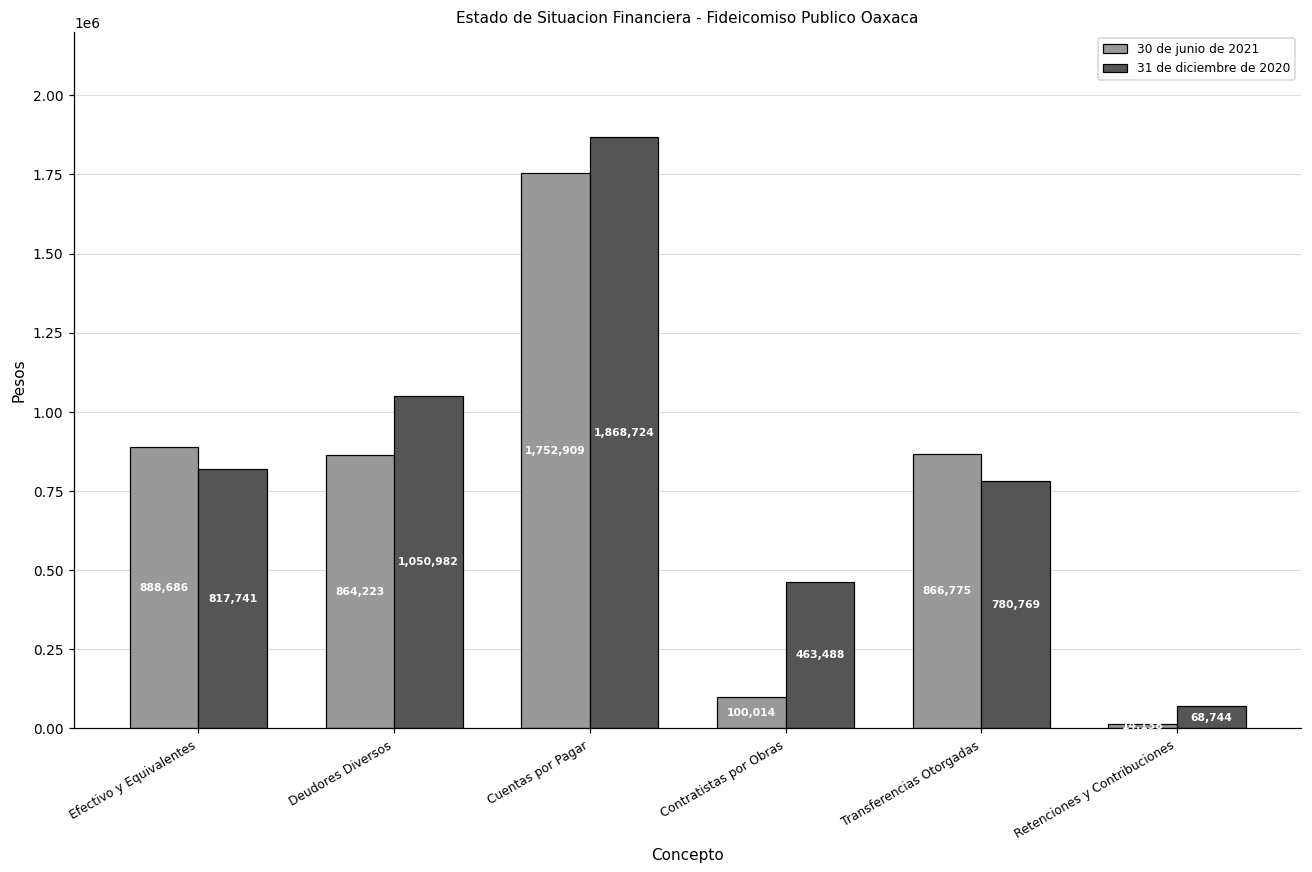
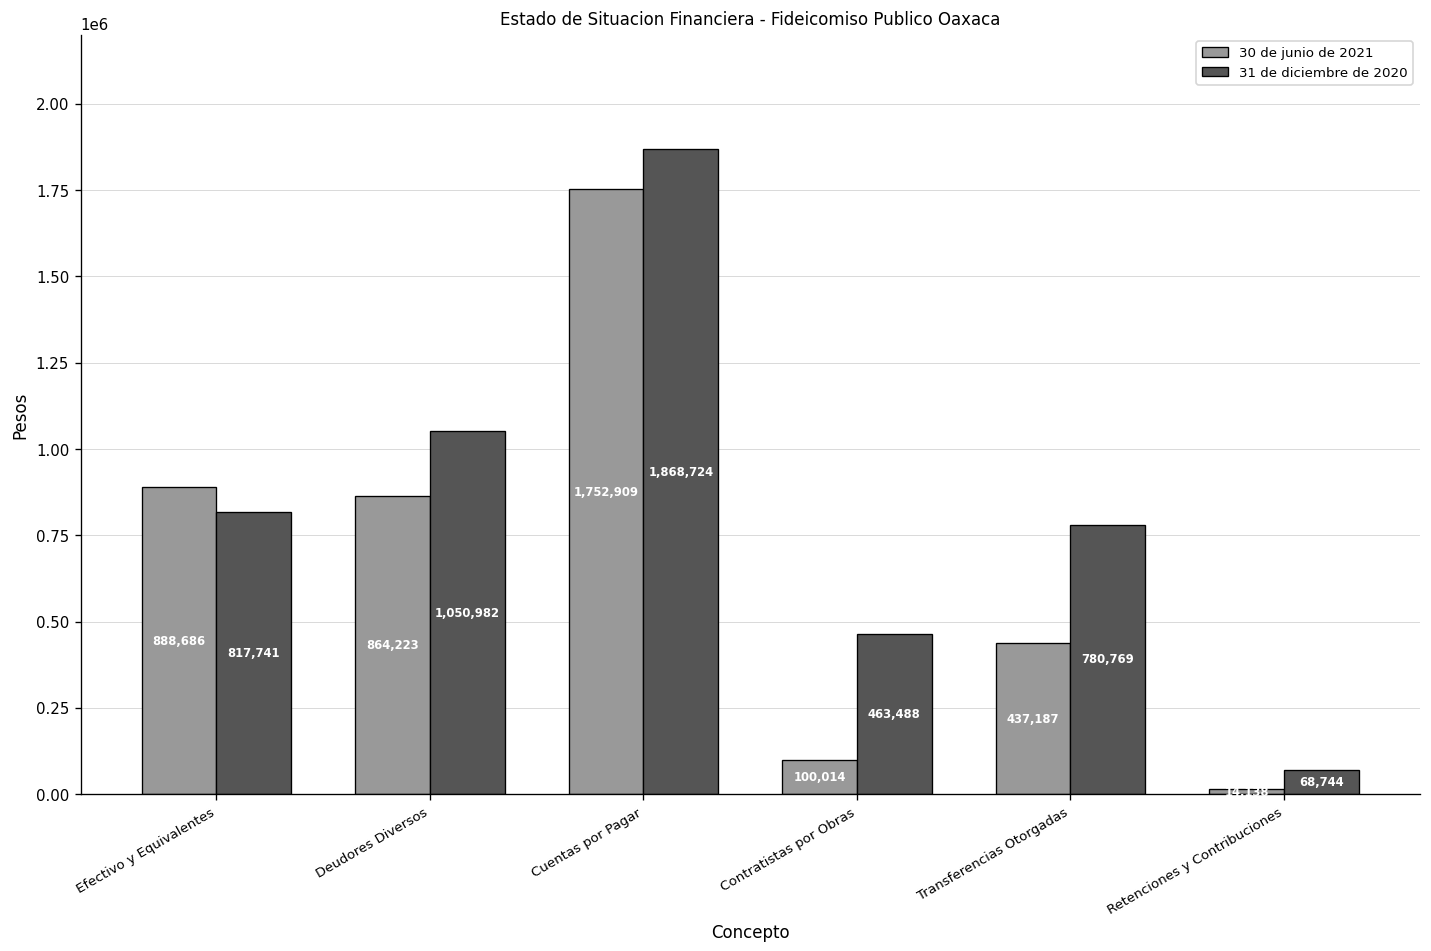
  {
    "30 de junio de 2021": {
      "Efectivo y Equivalentes": "888,686",
      "Deudores Diversos": "864,223",
      "Cuentas por Pagar": "1,752,909",
      "Contratistas por Obras": "100,014",
-     "Transferencias Otorgadas": "866,775"
+     "Transferencias Otorgadas": "437,187"
    },
    "31 de diciembre de 2020": {
      "Efectivo y Equivalentes": "817,741",
      "Deudores Diversos": "1,050,982",
      "Cuentas por Pagar": "1,868,724",
      "Contratistas por Obras": "463,488",
      "Transferencias Otorgadas": "780,769",
      "Retenciones y Contribuciones": "68,744"
    }
  }
